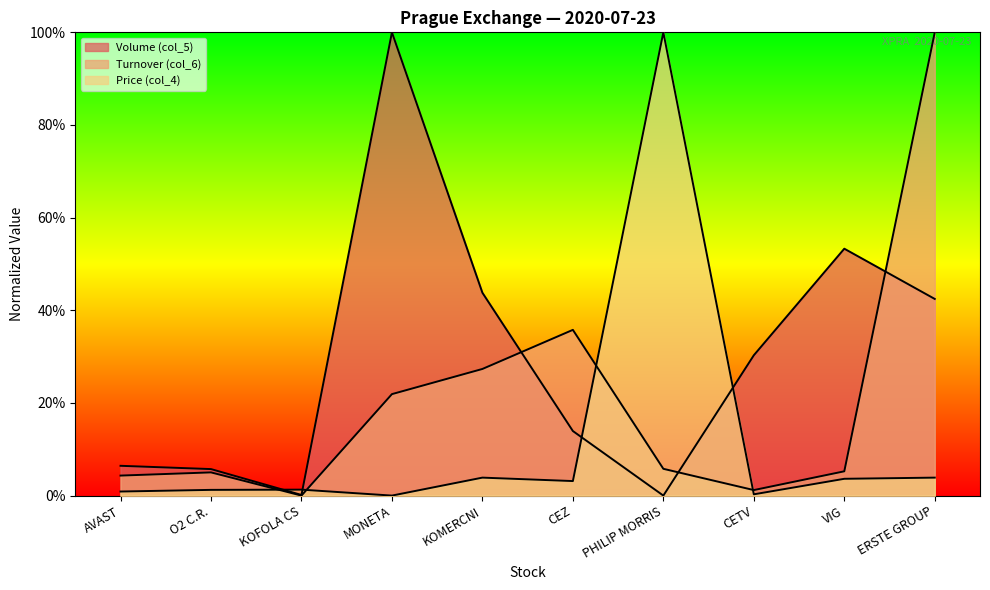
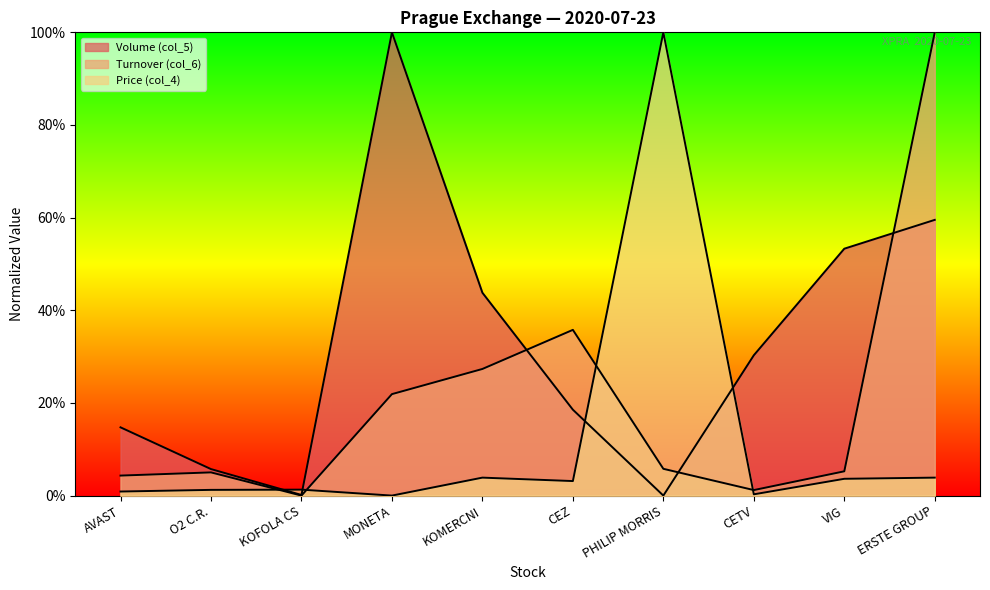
  {
    "Volume (col_5)": {
-     "AVAST": "6%",
+     "AVAST": "15%",
      "O2 C.R.": "6%",
      "MONETA": "100%",
      "KOMERCNI": "44%",
-     "CEZ": "14%",
+     "CEZ": "19%",
      "PHILIP MORRIS": "0%",
      "CETV": "30%",
      "VIG": "53%",
-     "ERSTE GROUP": "42%"
+     "ERSTE GROUP": "60%"
    }
  }
